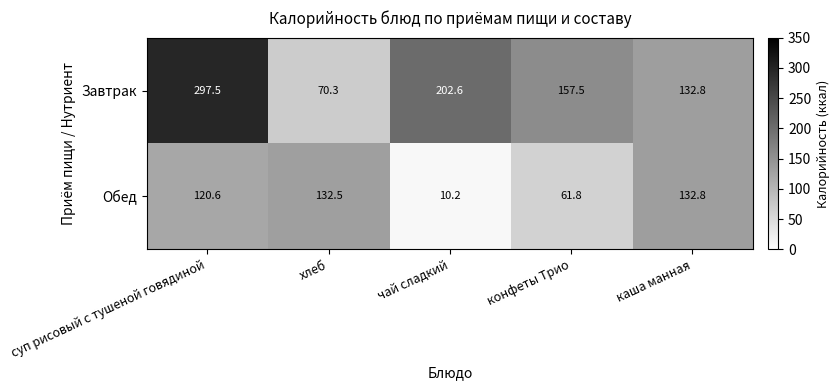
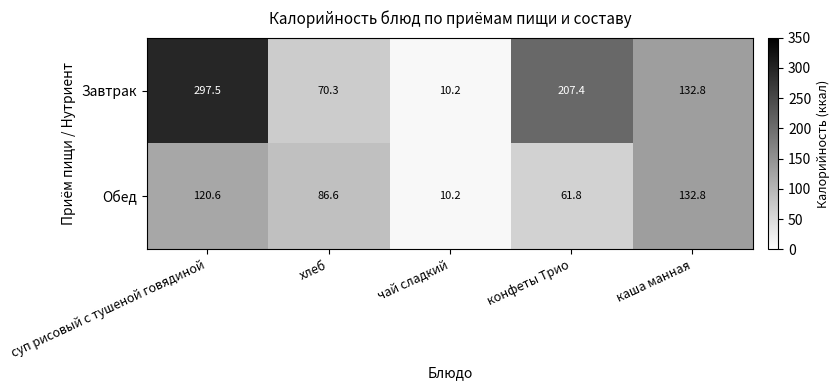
  {
    "Завтрак": {
      "суп рисовый с тушеной говядиной": 297.5,
      "хлеб": 70.3,
-     "чай сладкий": 202.6,
-     "конфеты Трио": 157.5,
+     "чай сладкий": 10.2,
+     "конфеты Трио": 207.4,
      "каша манная": 132.8
    },
    "Обед": {
      "суп рисовый с тушеной говядиной": 120.6,
-     "хлеб": 132.5,
+     "хлеб": 86.6,
      "чай сладкий": 10.2,
      "конфеты Трио": 61.8,
      "каша манная": 132.8
    }
  }
